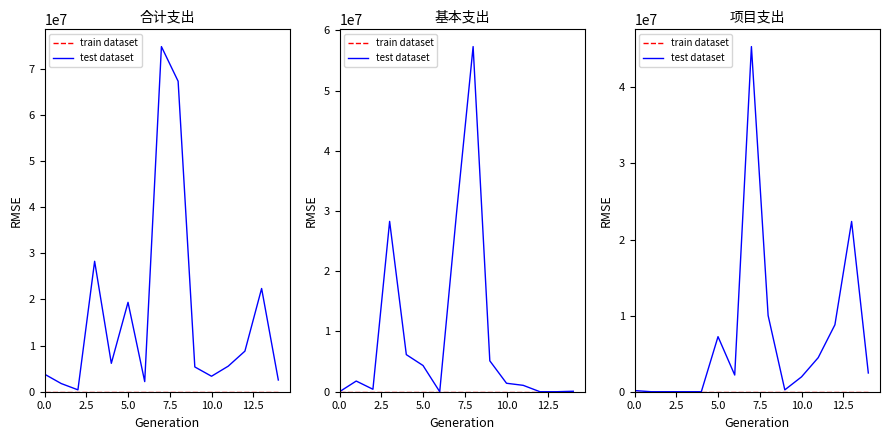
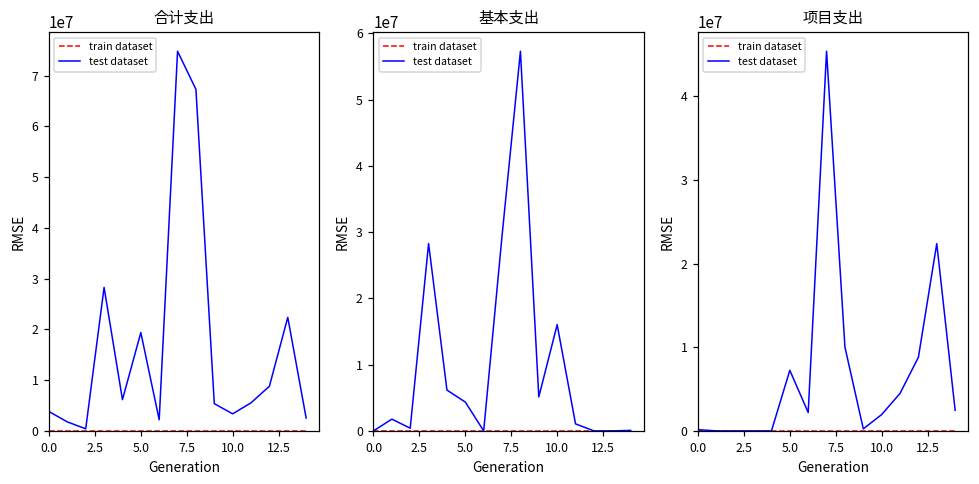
  {
    "合计支出": {
      "train dataset": {
        "0.0": 0,
        "5.0": 0,
        "10.0": 0
      },
      "test dataset": {
        "0.0": 4000000,
        "5.0": 19000000,
        "10.0": 3000000
      }
    },
    "基本支出": {
      "train dataset": {
        "5.0": 0,
        "10.0": 0
      },
      "test dataset": {
        "5.0": 4000000,
-       "10.0": 1000000
+       "10.0": 16000000
      }
    },
    "项目支出": {
      "train dataset": {
        "5.0": 0,
        "10.0": 0
      },
      "test dataset": {
        "5.0": 7000000,
        "10.0": 2000000
      }
    }
  }
